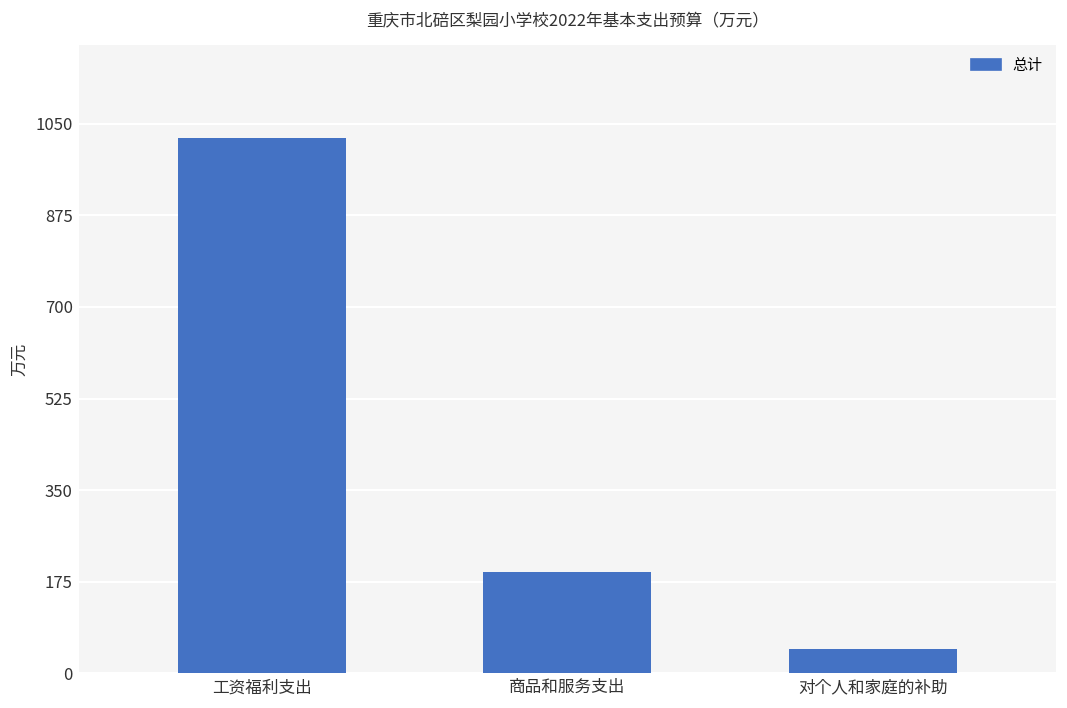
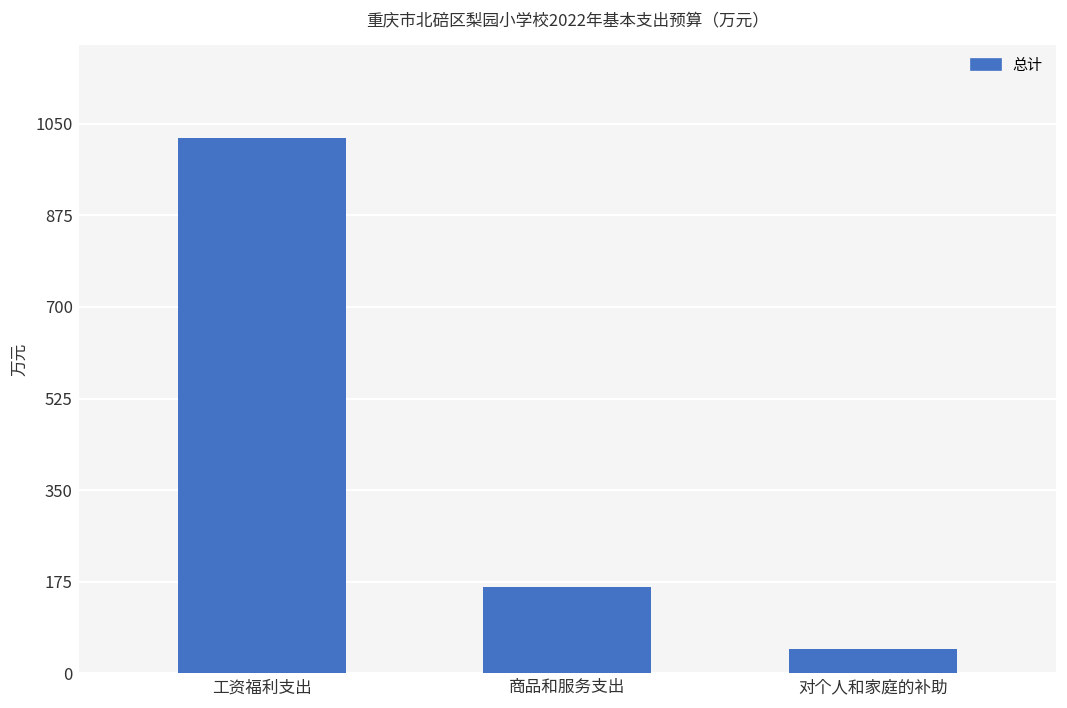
  {
    "工资福利支出": 1020,
-   "商品和服务支出": 190,
+   "商品和服务支出": 170,
    "对个人和家庭的补助": 50
  }
